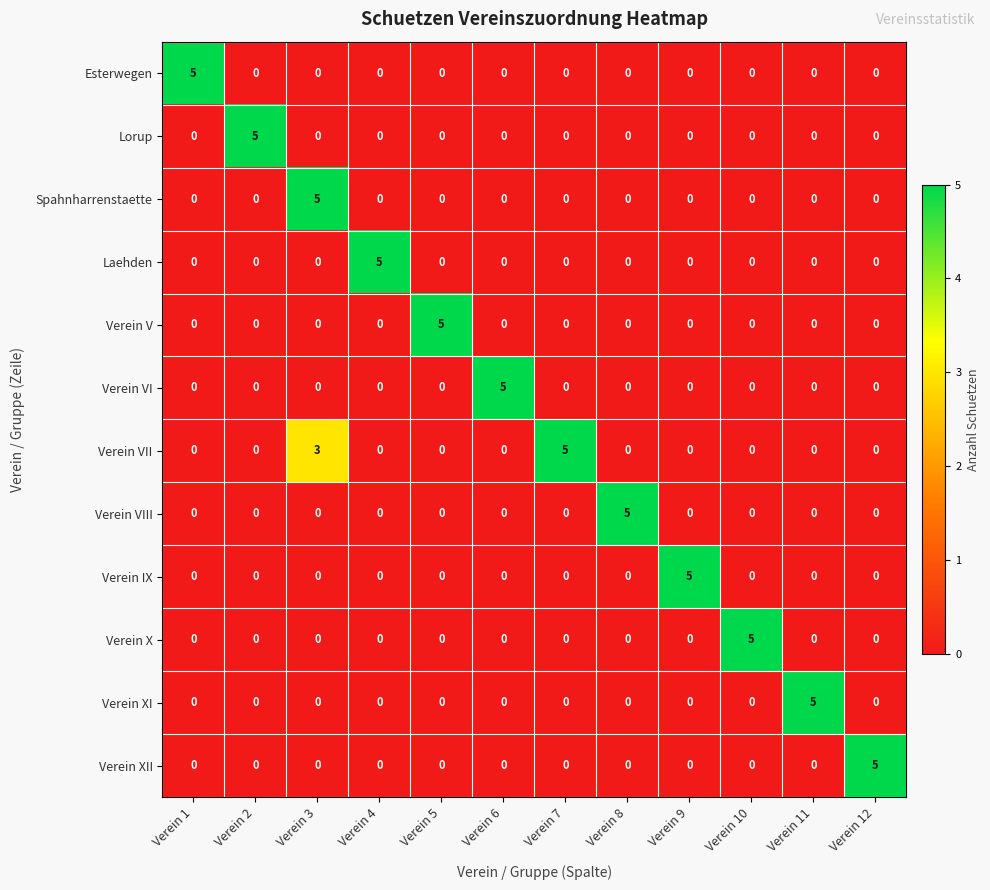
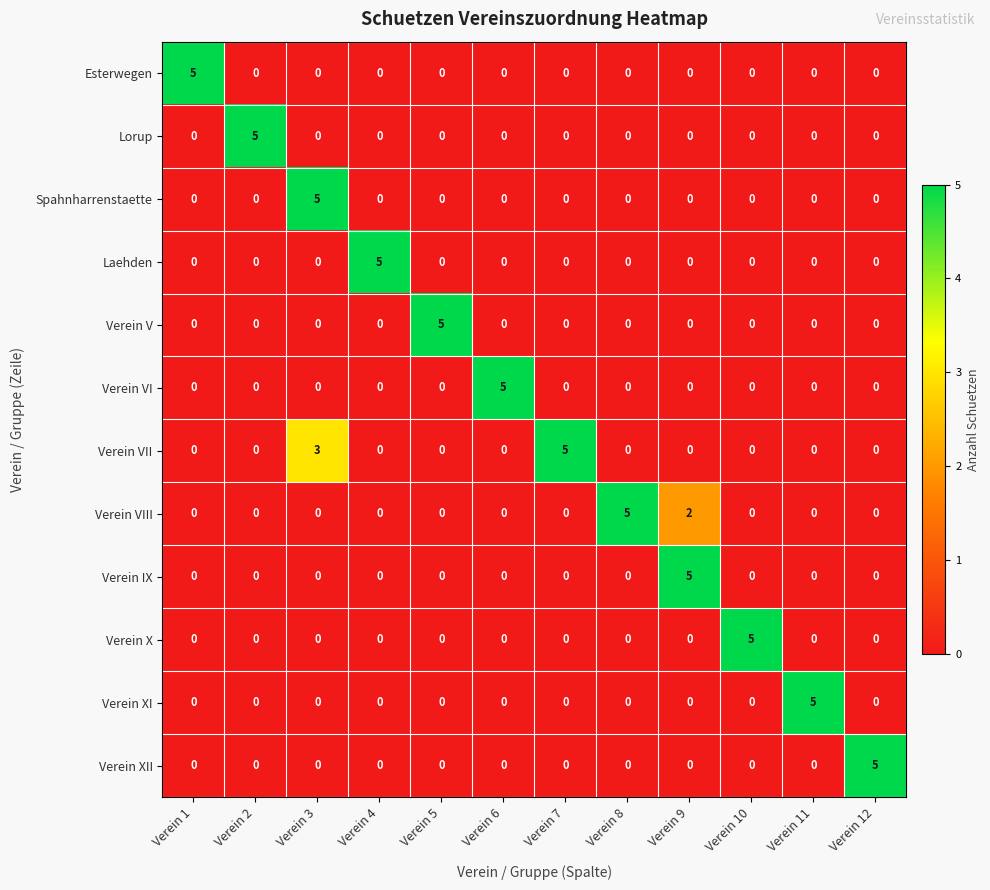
  {
    "Esterwegen": {
      "Verein 1": 5,
      "Verein 2": 0,
      "Verein 3": 0,
      "Verein 4": 0,
      "Verein 5": 0,
      "Verein 6": 0,
      "Verein 7": 0,
      "Verein 8": 0,
      "Verein 9": 0,
      "Verein 10": 0,
      "Verein 11": 0,
      "Verein 12": 0
    },
    "Lorup": {
      "Verein 1": 0,
      "Verein 2": 5,
      "Verein 3": 0,
      "Verein 4": 0,
      "Verein 5": 0,
      "Verein 6": 0,
      "Verein 7": 0,
      "Verein 8": 0,
      "Verein 9": 0,
      "Verein 10": 0,
      "Verein 11": 0,
      "Verein 12": 0
    },
    "Spahnharrenstaette": {
      "Verein 1": 0,
      "Verein 2": 0,
      "Verein 3": 5,
      "Verein 4": 0,
      "Verein 5": 0,
      "Verein 6": 0,
      "Verein 7": 0,
      "Verein 8": 0,
      "Verein 9": 0,
      "Verein 10": 0,
      "Verein 11": 0,
      "Verein 12": 0
    },
    "Laehden": {
      "Verein 1": 0,
      "Verein 2": 0,
      "Verein 3": 0,
      "Verein 4": 5,
      "Verein 5": 0,
      "Verein 6": 0,
      "Verein 7": 0,
      "Verein 8": 0,
      "Verein 9": 0,
      "Verein 10": 0,
      "Verein 11": 0,
      "Verein 12": 0
    },
    "Verein V": {
      "Verein 1": 0,
      "Verein 2": 0,
      "Verein 3": 0,
      "Verein 4": 0,
      "Verein 5": 5,
      "Verein 6": 0,
      "Verein 7": 0,
      "Verein 8": 0,
      "Verein 9": 0,
      "Verein 10": 0,
      "Verein 11": 0,
      "Verein 12": 0
    },
    "Verein VI": {
      "Verein 1": 0,
      "Verein 2": 0,
      "Verein 3": 0,
      "Verein 4": 0,
      "Verein 5": 0,
      "Verein 6": 5,
      "Verein 7": 0,
      "Verein 8": 0,
      "Verein 9": 0,
      "Verein 10": 0,
      "Verein 11": 0,
      "Verein 12": 0
    },
    "Verein VII": {
      "Verein 1": 0,
      "Verein 2": 0,
      "Verein 3": 3,
      "Verein 4": 0,
      "Verein 5": 0,
      "Verein 6": 0,
      "Verein 7": 5,
      "Verein 8": 0,
      "Verein 9": 0,
      "Verein 10": 0,
      "Verein 11": 0,
      "Verein 12": 0
    },
    "Verein VIII": {
      "Verein 1": 0,
      "Verein 2": 0,
      "Verein 3": 0,
      "Verein 4": 0,
      "Verein 5": 0,
      "Verein 6": 0,
      "Verein 7": 0,
      "Verein 8": 5,
-     "Verein 9": 0,
+     "Verein 9": 2,
      "Verein 10": 0,
      "Verein 11": 0,
      "Verein 12": 0
    },
    "Verein IX": {
      "Verein 1": 0,
      "Verein 2": 0,
      "Verein 3": 0,
      "Verein 4": 0,
      "Verein 5": 0,
      "Verein 6": 0,
      "Verein 7": 0,
      "Verein 8": 0,
      "Verein 9": 5,
      "Verein 10": 0,
      "Verein 11": 0,
      "Verein 12": 0
    },
    "Verein X": {
      "Verein 1": 0,
      "Verein 2": 0,
      "Verein 3": 0,
      "Verein 4": 0,
      "Verein 5": 0,
      "Verein 6": 0,
      "Verein 7": 0,
      "Verein 8": 0,
      "Verein 9": 0,
      "Verein 10": 5,
      "Verein 11": 0,
      "Verein 12": 0
    },
    "Verein XI": {
      "Verein 1": 0,
      "Verein 2": 0,
      "Verein 3": 0,
      "Verein 4": 0,
      "Verein 5": 0,
      "Verein 6": 0,
      "Verein 7": 0,
      "Verein 8": 0,
      "Verein 9": 0,
      "Verein 10": 0,
      "Verein 11": 5,
      "Verein 12": 0
    },
    "Verein XII": {
      "Verein 1": 0,
      "Verein 2": 0,
      "Verein 3": 0,
      "Verein 4": 0,
      "Verein 5": 0,
      "Verein 6": 0,
      "Verein 7": 0,
      "Verein 8": 0,
      "Verein 9": 0,
      "Verein 10": 0,
      "Verein 11": 0,
      "Verein 12": 5
    }
  }
